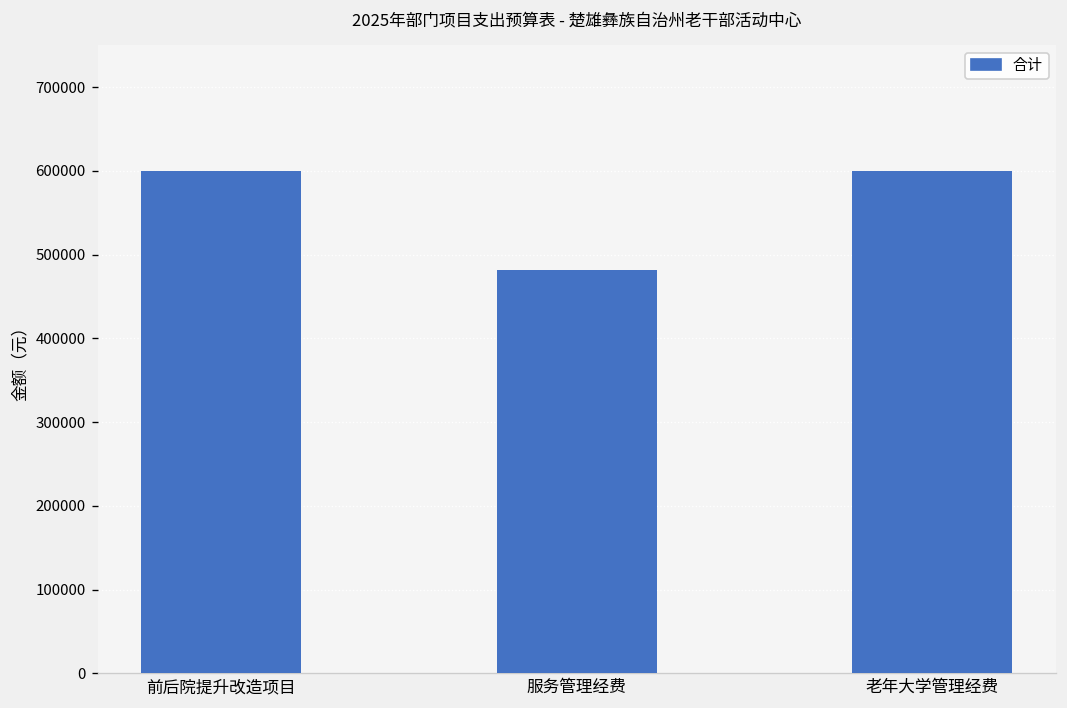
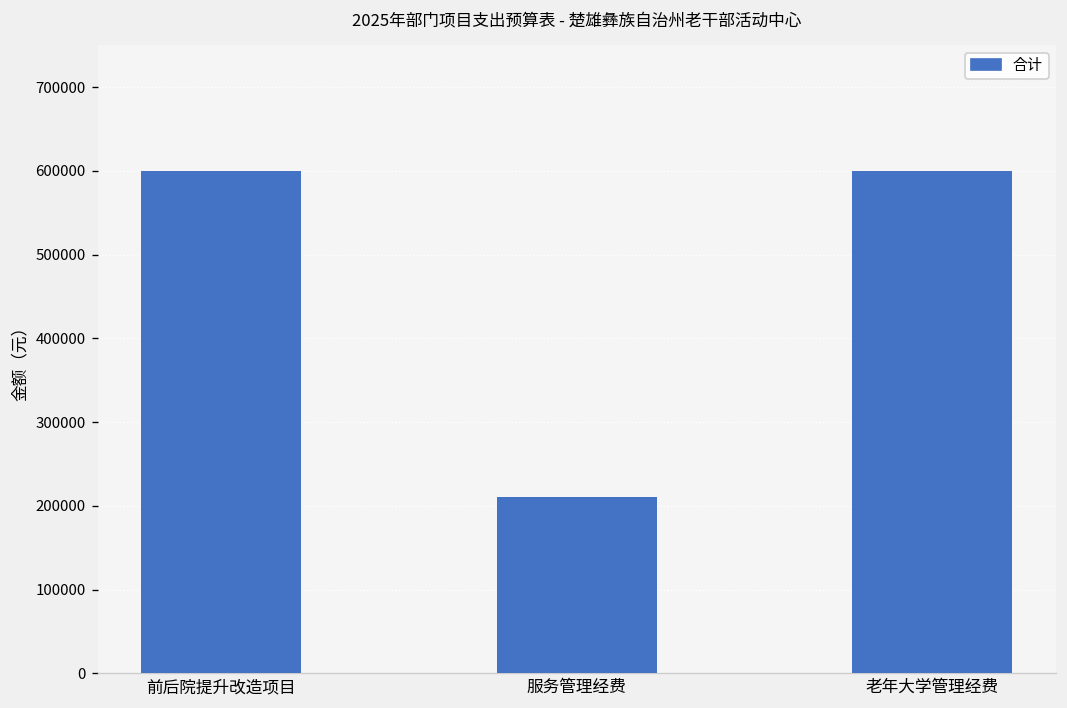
  {
    "前后院提升改造项目": 600000,
-   "服务管理经费": 480000,
+   "服务管理经费": 210000,
    "老年大学管理经费": 600000
  }
